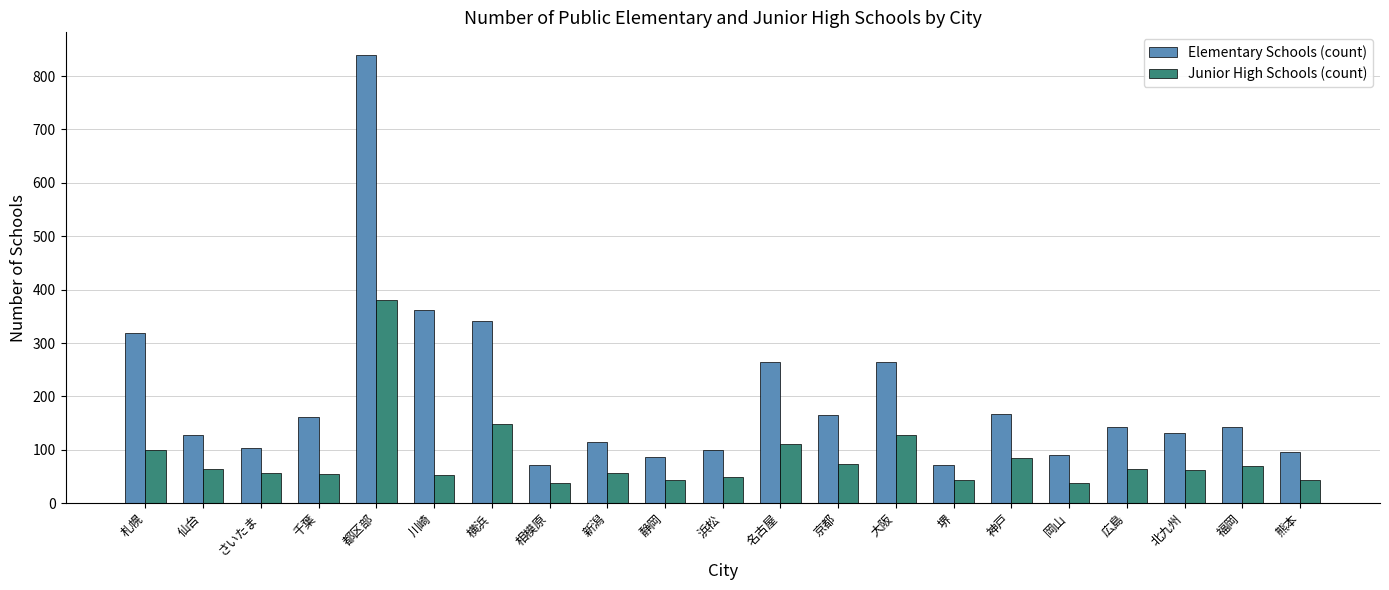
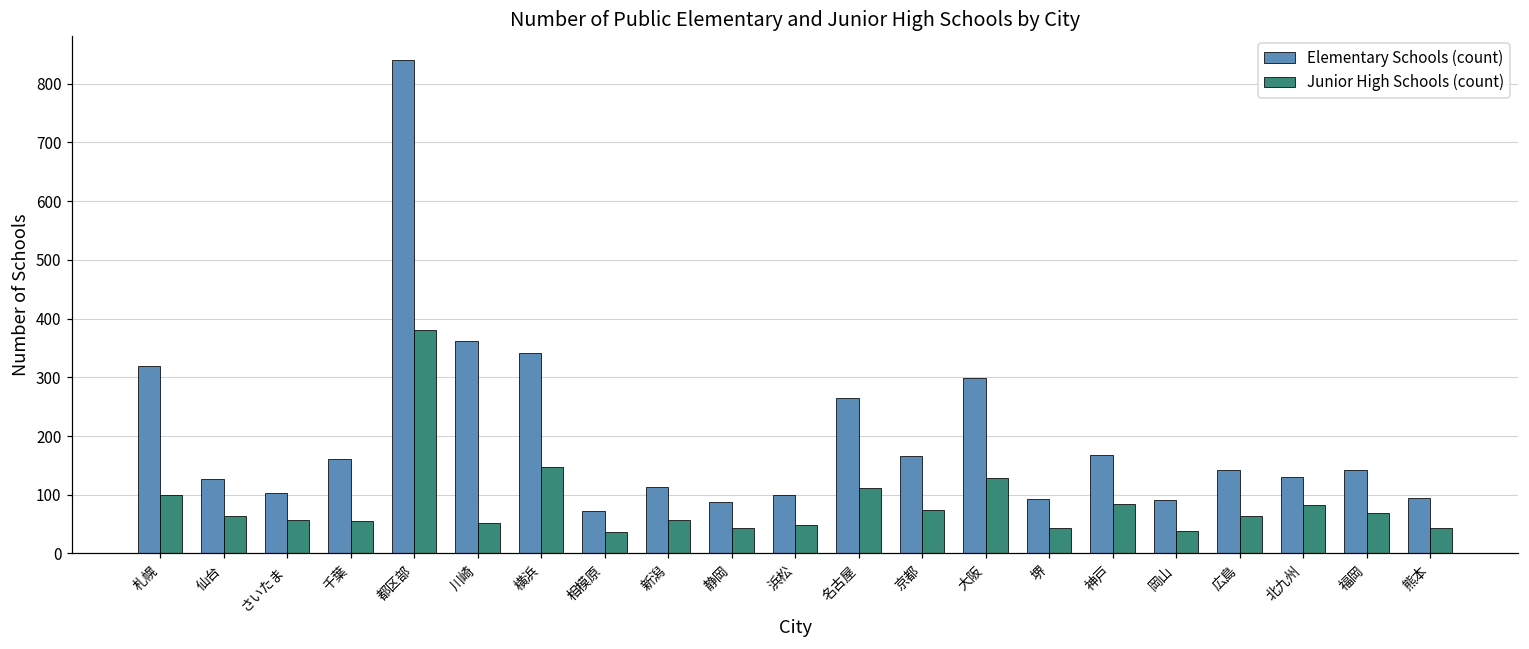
  {
    "Elementary Schools (count)": {
      "札幌": 320,
      "仙台": 130,
      "さいたま": 100,
      "千葉": 160,
      "都区部": 840,
      "川崎": 360,
      "横浜": 340,
      "相模原": 70,
      "新潟": 110,
      "静岡": 90,
      "浜松": 100,
      "名古屋": 260,
      "京都": 170,
-     "大阪": 260,
-     "堺": 70,
+     "大阪": 300,
+     "堺": 90,
      "神戸": 170,
      "岡山": 90,
      "広島": 140,
      "北九州": 130,
      "福岡": 140,
      "熊本": 100
    },
    "Junior High Schools (count)": {
      "札幌": 100,
      "仙台": 60,
      "さいたま": 60,
      "千葉": 60,
      "都区部": 380,
      "川崎": 50,
      "横浜": 150,
      "相模原": 40,
      "新潟": 60,
      "静岡": 40,
      "浜松": 50,
      "名古屋": 110,
      "京都": 70,
      "大阪": 130,
      "堺": 40,
      "神戸": 80,
      "岡山": 40,
      "広島": 60,
-     "北九州": 60,
+     "北九州": 80,
      "福岡": 70,
      "熊本": 40
    }
  }
